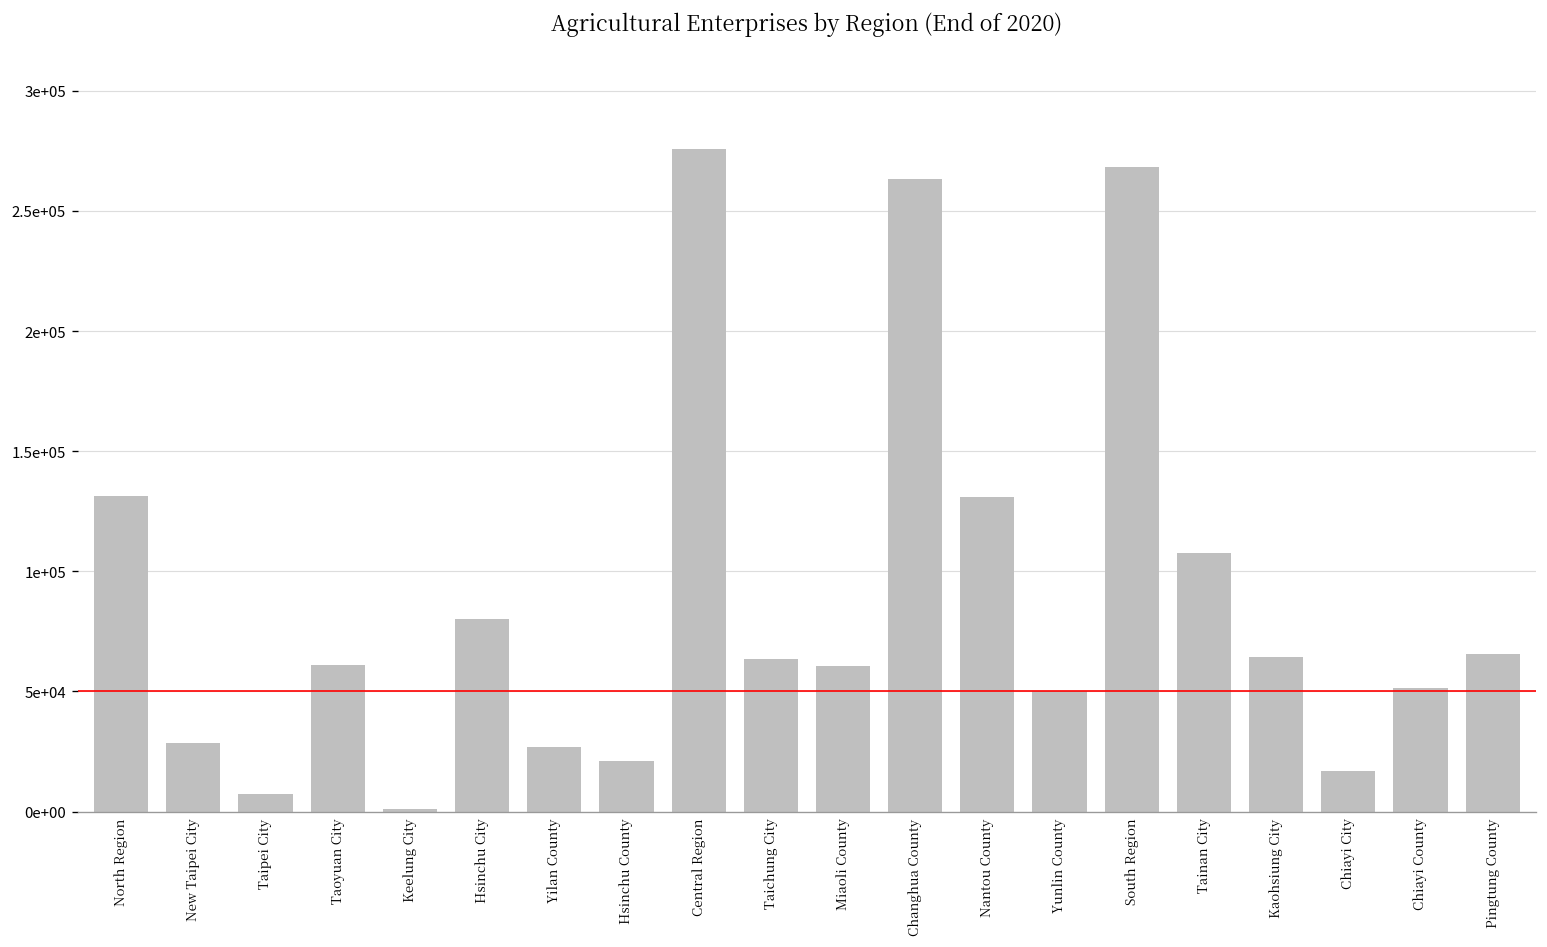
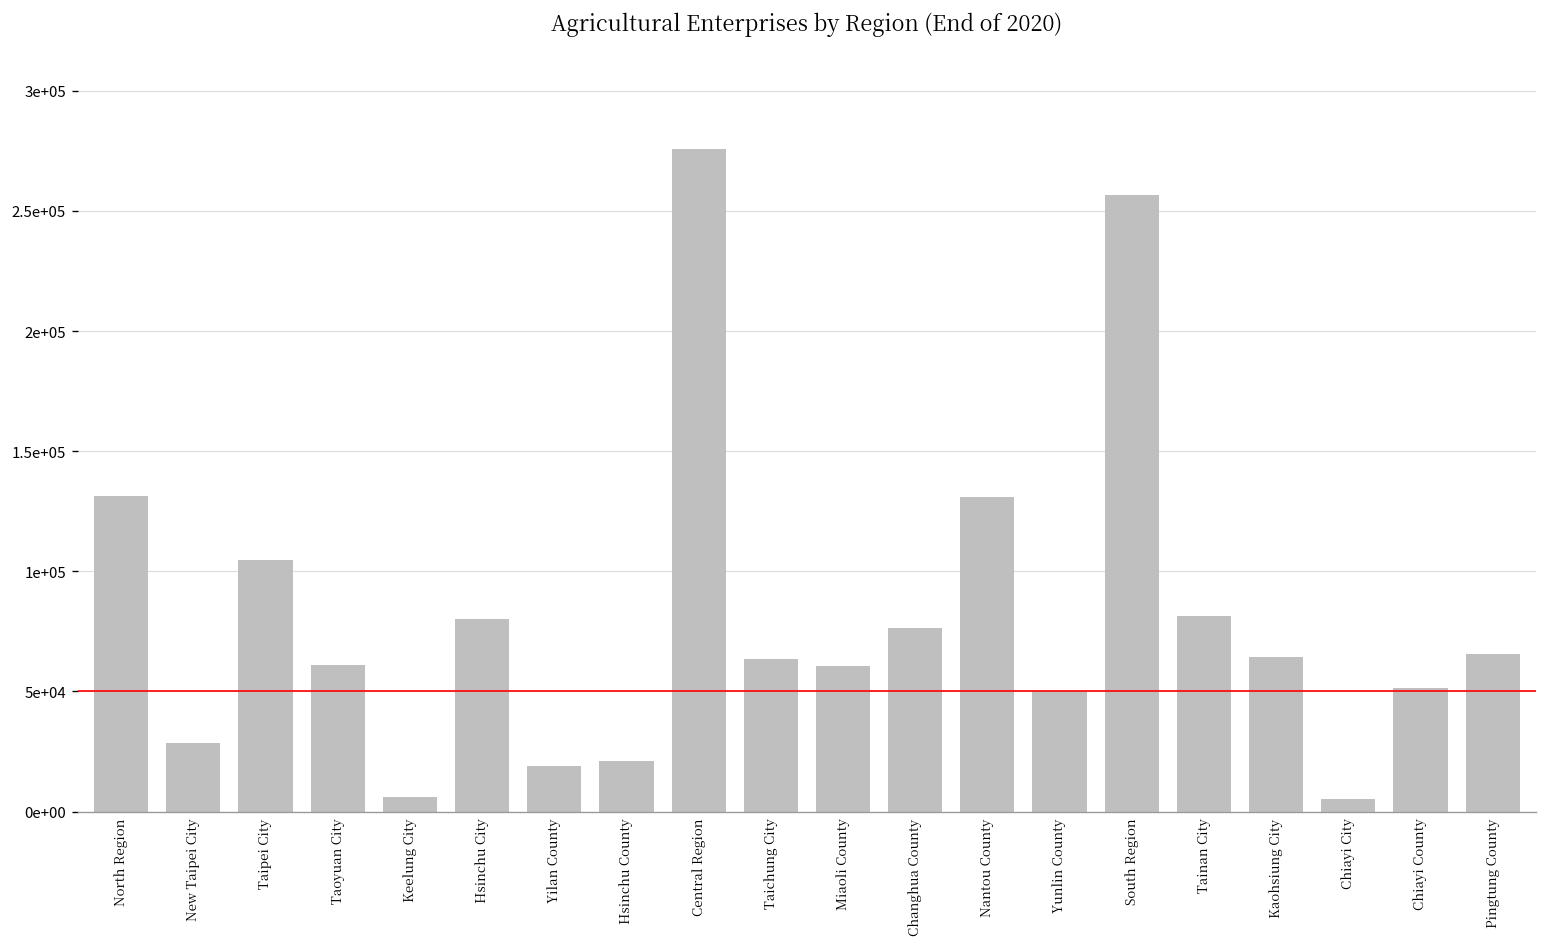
  {
    "North Region": 131000,
    "New Taipei City": 29000,
-   "Taipei City": 7000,
+   "Taipei City": 105000,
    "Taoyuan City": 61000,
-   "Keelung City": 1000,
+   "Keelung City": 6000,
    "Hsinchu City": 80000,
-   "Yilan County": 27000,
+   "Yilan County": 19000,
    "Hsinchu County": 21000,
    "Central Region": 276000,
    "Taichung City": 64000,
    "Miaoli County": 61000,
-   "Changhua County": 263000,
+   "Changhua County": 76000,
    "Nantou County": 131000,
    "Yunlin County": 50000,
-   "South Region": 268000,
-   "Tainan City": 107000,
+   "South Region": 257000,
+   "Tainan City": 81000,
    "Kaohsiung City": 64000,
-   "Chiayi City": 17000,
+   "Chiayi City": 5000,
    "Chiayi County": 51000,
    "Pingtung County": 66000
  }
